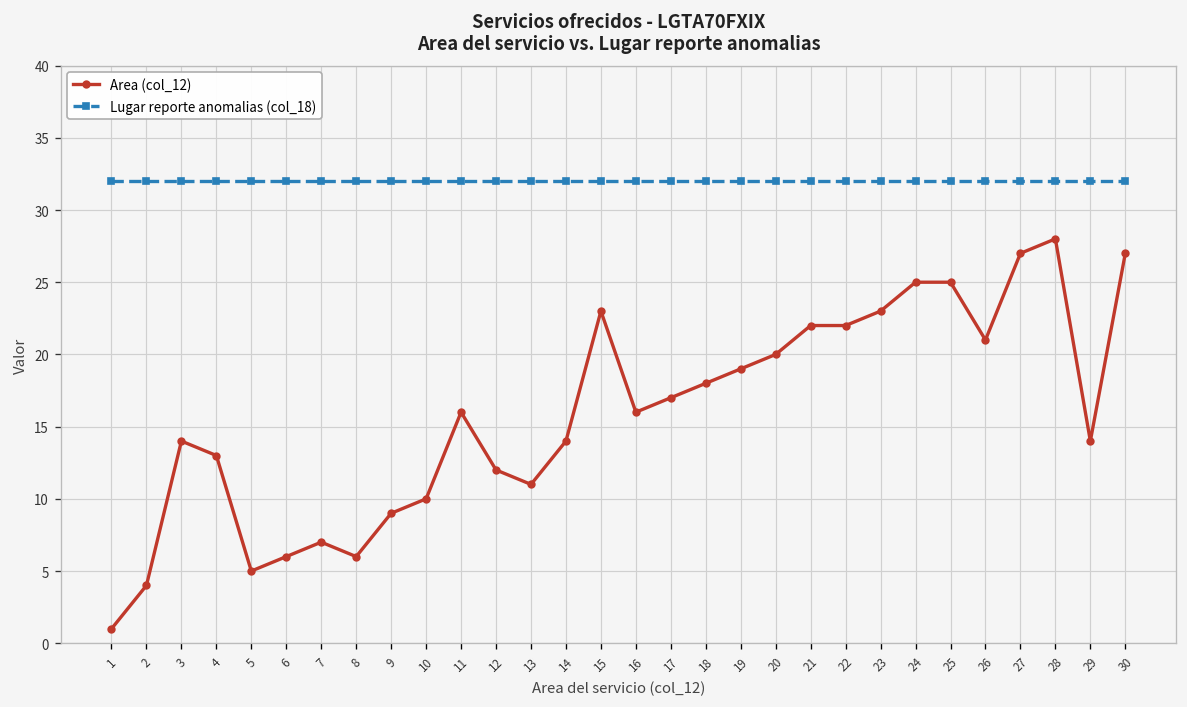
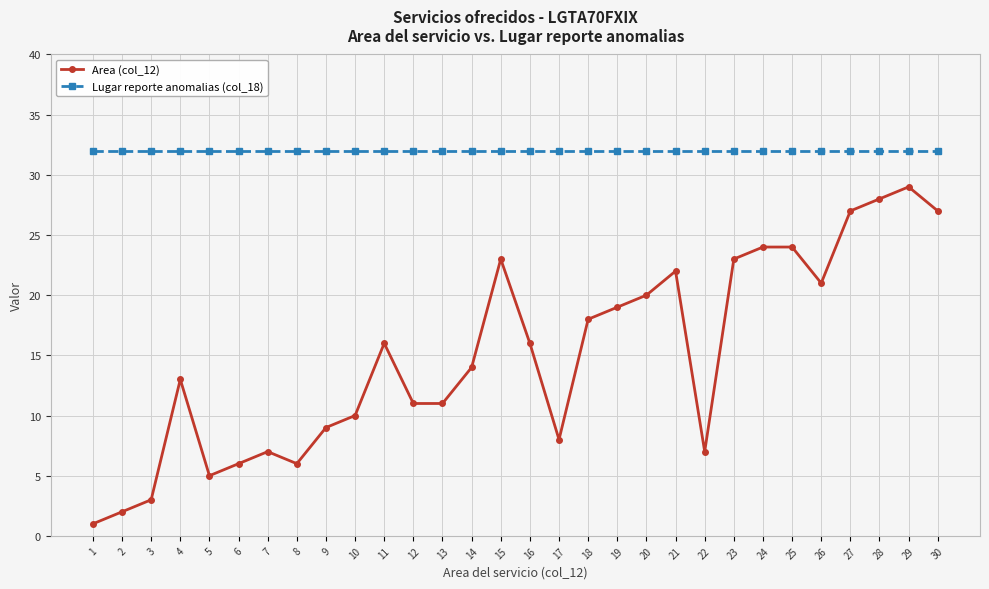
  {
    "Area (col_12)": {
      "1": 1,
-     "2": 4,
-     "3": 14,
+     "2": 2,
+     "3": 3,
      "4": 13,
      "5": 5,
      "6": 6,
      "7": 7,
      "8": 6,
      "9": 9,
      "10": 10,
      "11": 16,
-     "12": 12,
+     "12": 11,
      "13": 11,
      "14": 14,
      "15": 23,
      "16": 16,
-     "17": 17,
+     "17": 8,
      "18": 18,
      "19": 19,
      "20": 20,
      "21": 22,
-     "22": 22,
+     "22": 7,
      "23": 23,
-     "24": 25,
-     "25": 25,
+     "24": 24,
+     "25": 24,
      "26": 21,
      "27": 27,
      "28": 28,
-     "29": 14,
+     "29": 29,
      "30": 27
    },
    "Lugar reporte anomalias (col_18)": {
      "1": 32,
      "2": 32,
      "3": 32,
      "4": 32,
      "5": 32,
      "6": 32,
      "7": 32,
      "8": 32,
      "9": 32,
      "10": 32,
      "11": 32,
      "12": 32,
      "13": 32,
      "14": 32,
      "15": 32,
      "16": 32,
      "17": 32,
      "18": 32,
      "19": 32,
      "20": 32,
      "21": 32,
      "22": 32,
      "23": 32,
      "24": 32,
      "25": 32,
      "26": 32,
      "27": 32,
      "28": 32,
      "29": 32,
      "30": 32
    }
  }
